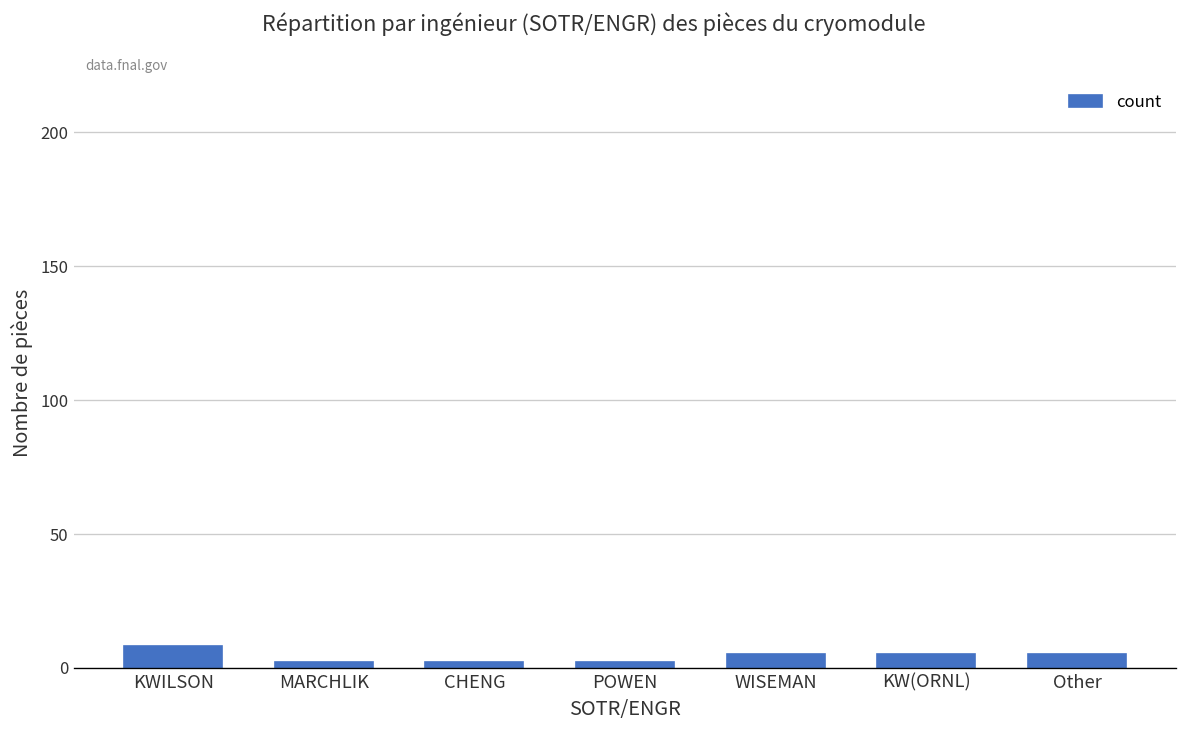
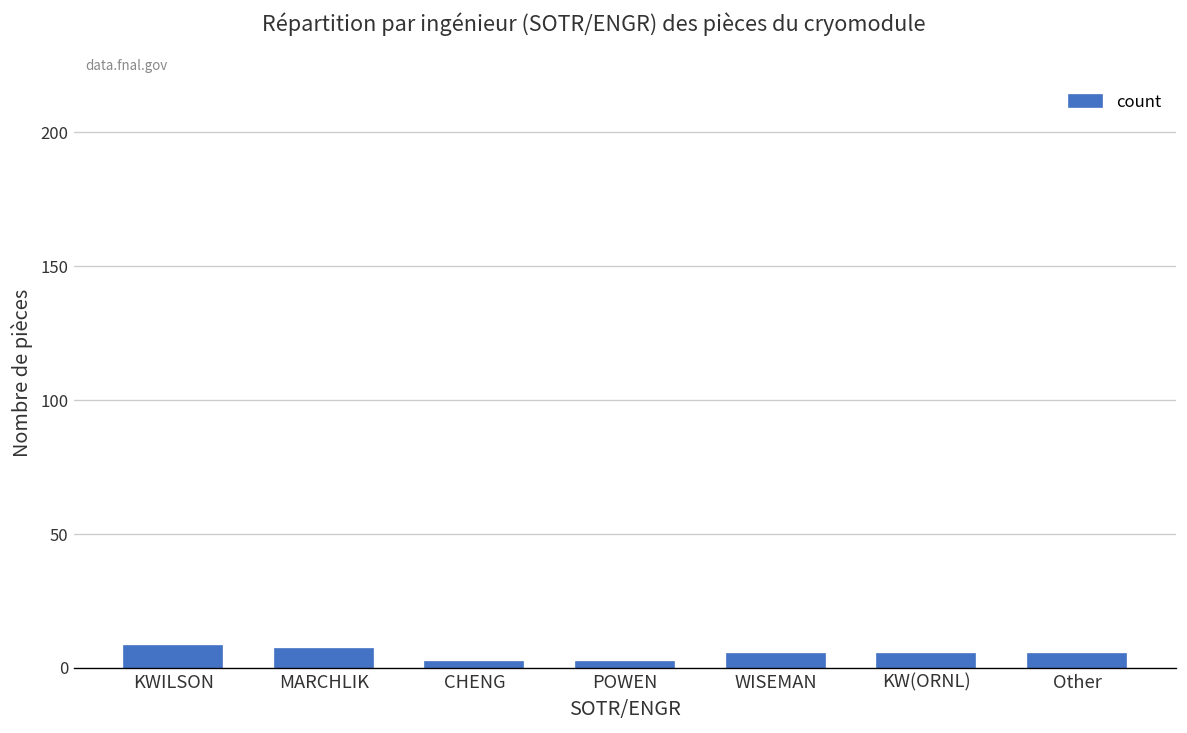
  {
    "KWILSON": 8,
-   "MARCHLIK": 2,
+   "MARCHLIK": 7,
    "CHENG": 2,
    "POWEN": 2,
    "WISEMAN": 5,
    "KW(ORNL)": 5,
    "Other": 5
  }
